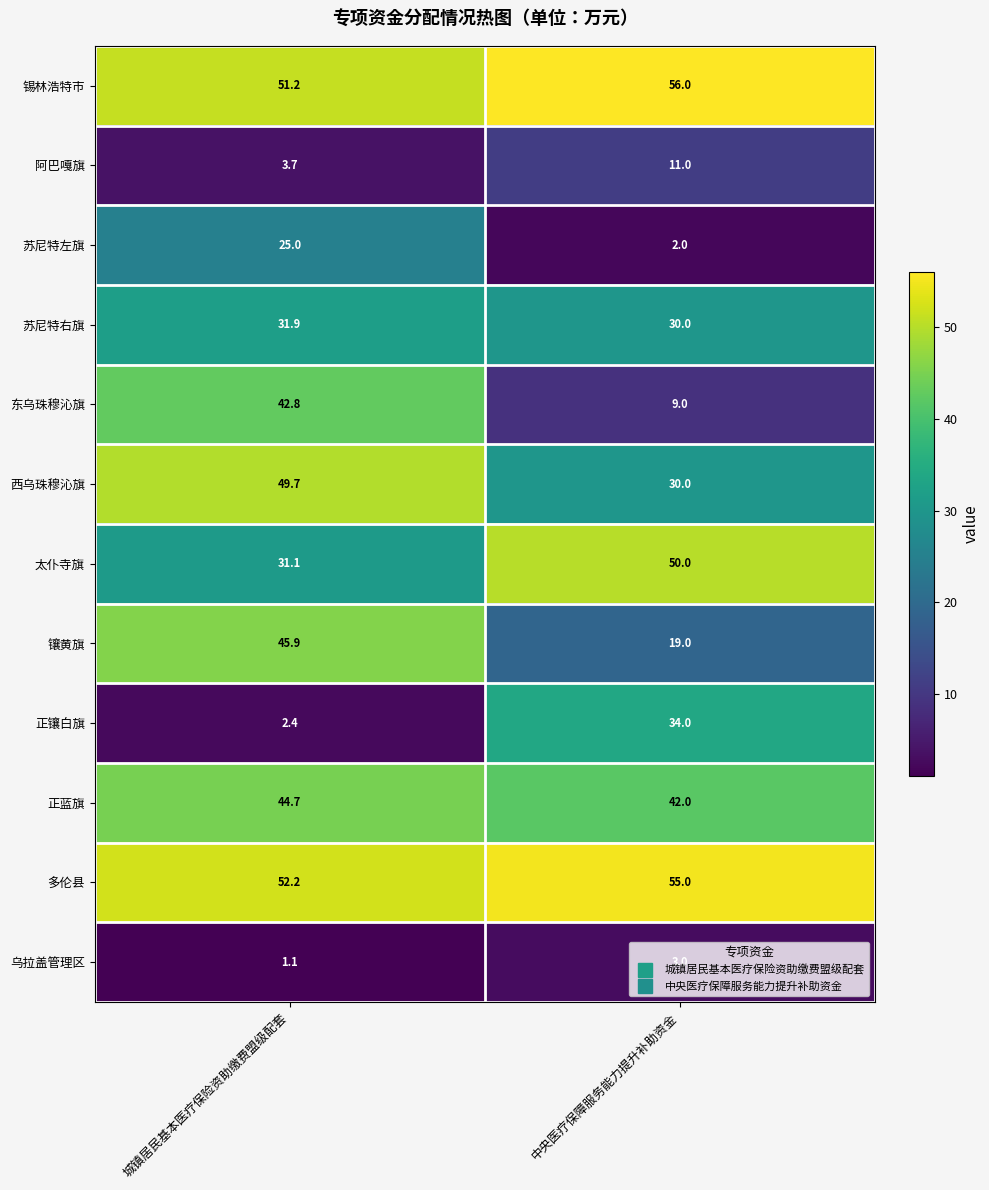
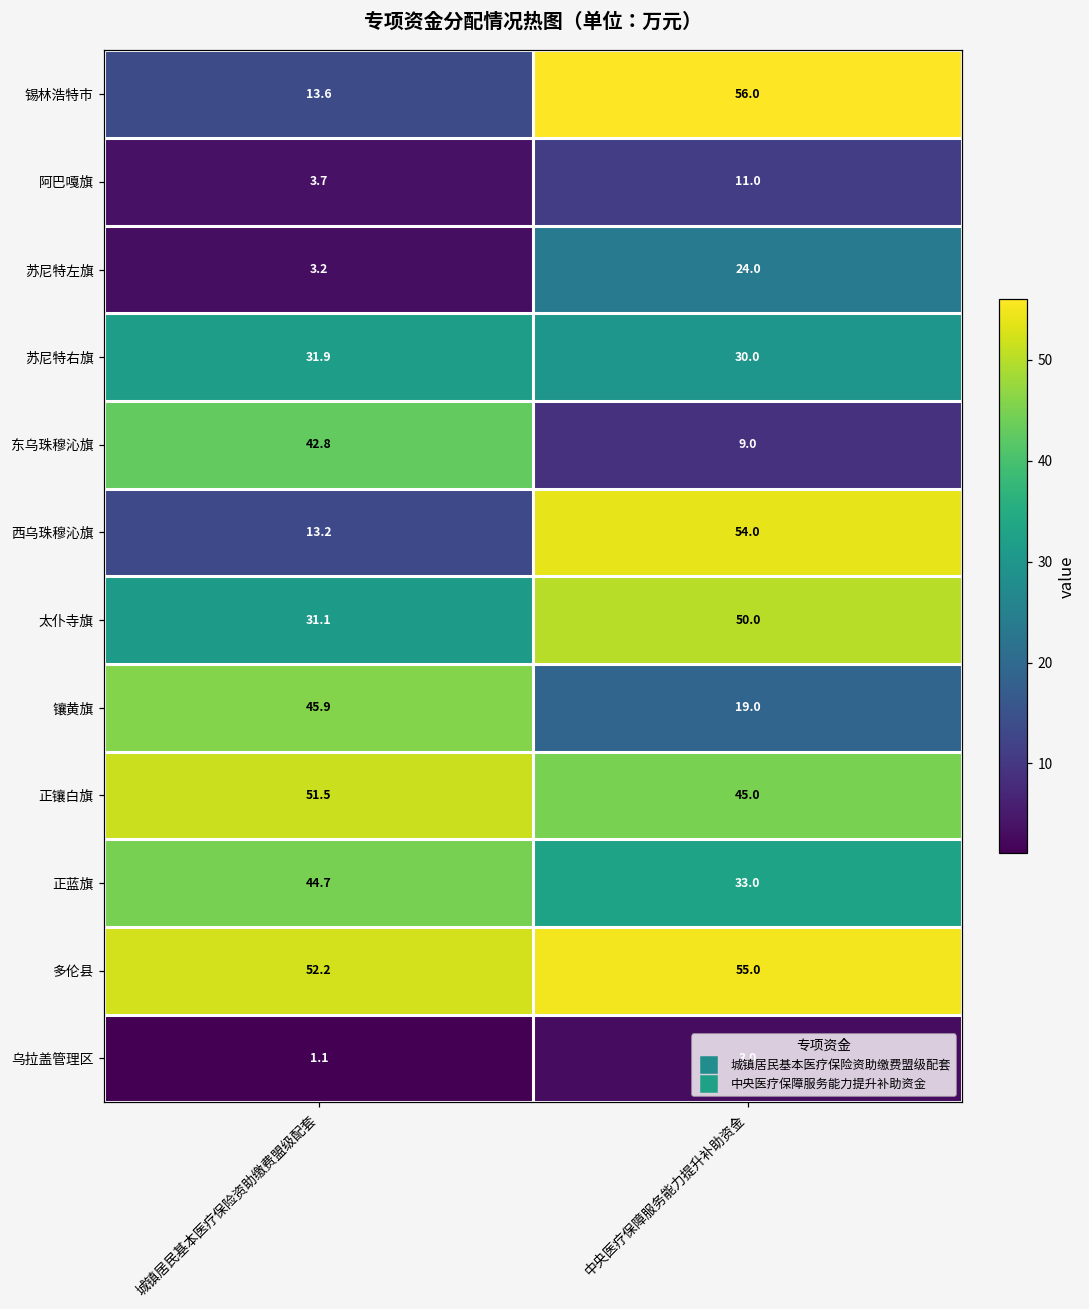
  {
    "锡林浩特市": {
-     "城镇居民基本医疗保险资助缴费盟级配套": 51.2,
+     "城镇居民基本医疗保险资助缴费盟级配套": 13.6,
      "中央医疗保障服务能力提升补助资金": 56.0
    },
    "阿巴嘎旗": {
      "城镇居民基本医疗保险资助缴费盟级配套": 3.7,
      "中央医疗保障服务能力提升补助资金": 11.0
    },
    "苏尼特左旗": {
-     "城镇居民基本医疗保险资助缴费盟级配套": 25.0,
-     "中央医疗保障服务能力提升补助资金": 2.0
+     "城镇居民基本医疗保险资助缴费盟级配套": 3.2,
+     "中央医疗保障服务能力提升补助资金": 24.0
    },
    "苏尼特右旗": {
      "城镇居民基本医疗保险资助缴费盟级配套": 31.9,
      "中央医疗保障服务能力提升补助资金": 30.0
    },
    "东乌珠穆沁旗": {
      "城镇居民基本医疗保险资助缴费盟级配套": 42.8,
      "中央医疗保障服务能力提升补助资金": 9.0
    },
    "西乌珠穆沁旗": {
-     "城镇居民基本医疗保险资助缴费盟级配套": 49.7,
-     "中央医疗保障服务能力提升补助资金": 30.0
+     "城镇居民基本医疗保险资助缴费盟级配套": 13.2,
+     "中央医疗保障服务能力提升补助资金": 54.0
    },
    "太仆寺旗": {
      "城镇居民基本医疗保险资助缴费盟级配套": 31.1,
      "中央医疗保障服务能力提升补助资金": 50.0
    },
    "镶黄旗": {
      "城镇居民基本医疗保险资助缴费盟级配套": 45.9,
      "中央医疗保障服务能力提升补助资金": 19.0
    },
    "正镶白旗": {
-     "城镇居民基本医疗保险资助缴费盟级配套": 2.4,
-     "中央医疗保障服务能力提升补助资金": 34.0
+     "城镇居民基本医疗保险资助缴费盟级配套": 51.5,
+     "中央医疗保障服务能力提升补助资金": 45.0
    },
    "正蓝旗": {
      "城镇居民基本医疗保险资助缴费盟级配套": 44.7,
-     "中央医疗保障服务能力提升补助资金": 42.0
+     "中央医疗保障服务能力提升补助资金": 33.0
    },
    "多伦县": {
      "城镇居民基本医疗保险资助缴费盟级配套": 52.2,
      "中央医疗保障服务能力提升补助资金": 55.0
    },
    "乌拉盖管理区": {
      "城镇居民基本医疗保险资助缴费盟级配套": 1.1
    }
  }
